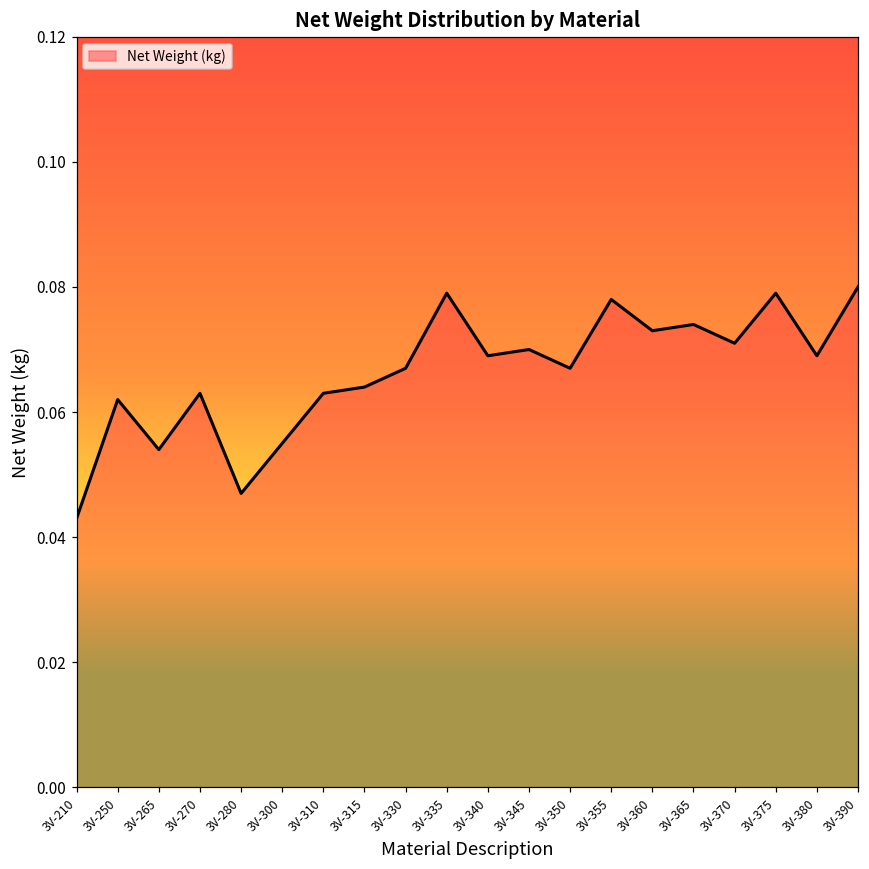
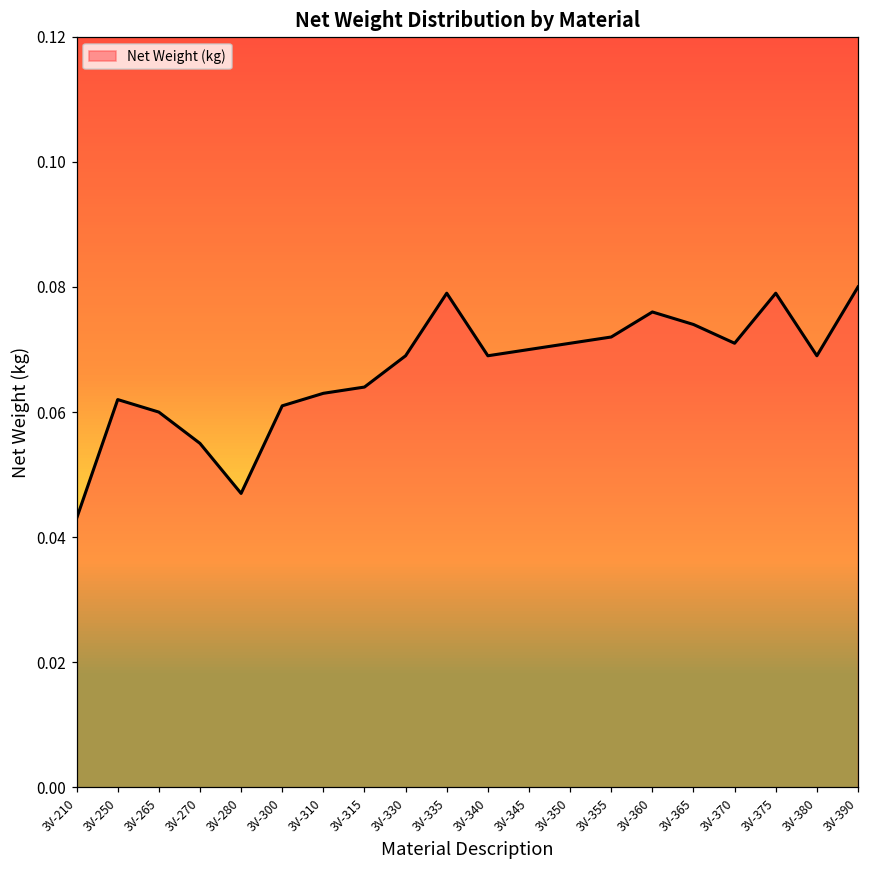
  {
    "3V-210": 0.043,
    "3V-250": 0.062,
-   "3V-265": 0.054,
-   "3V-270": 0.063,
+   "3V-265": 0.060,
+   "3V-270": 0.055,
    "3V-280": 0.047,
-   "3V-300": 0.055,
+   "3V-300": 0.061,
    "3V-310": 0.063,
    "3V-315": 0.064,
-   "3V-330": 0.067,
+   "3V-330": 0.069,
    "3V-335": 0.079,
    "3V-340": 0.069,
    "3V-345": 0.070,
-   "3V-350": 0.067,
-   "3V-355": 0.078,
-   "3V-360": 0.073,
+   "3V-350": 0.071,
+   "3V-355": 0.072,
+   "3V-360": 0.076,
    "3V-365": 0.074,
    "3V-370": 0.071,
    "3V-375": 0.079,
    "3V-380": 0.069,
    "3V-390": 0.080
  }
